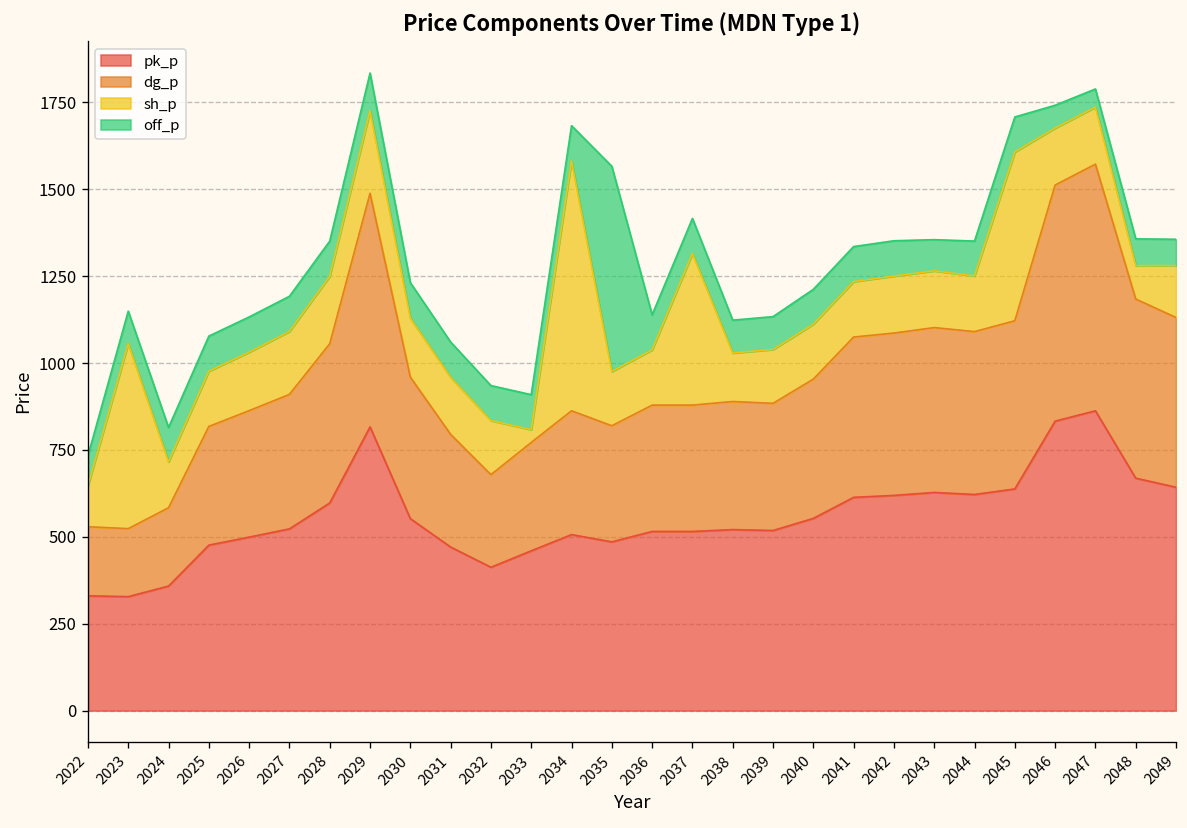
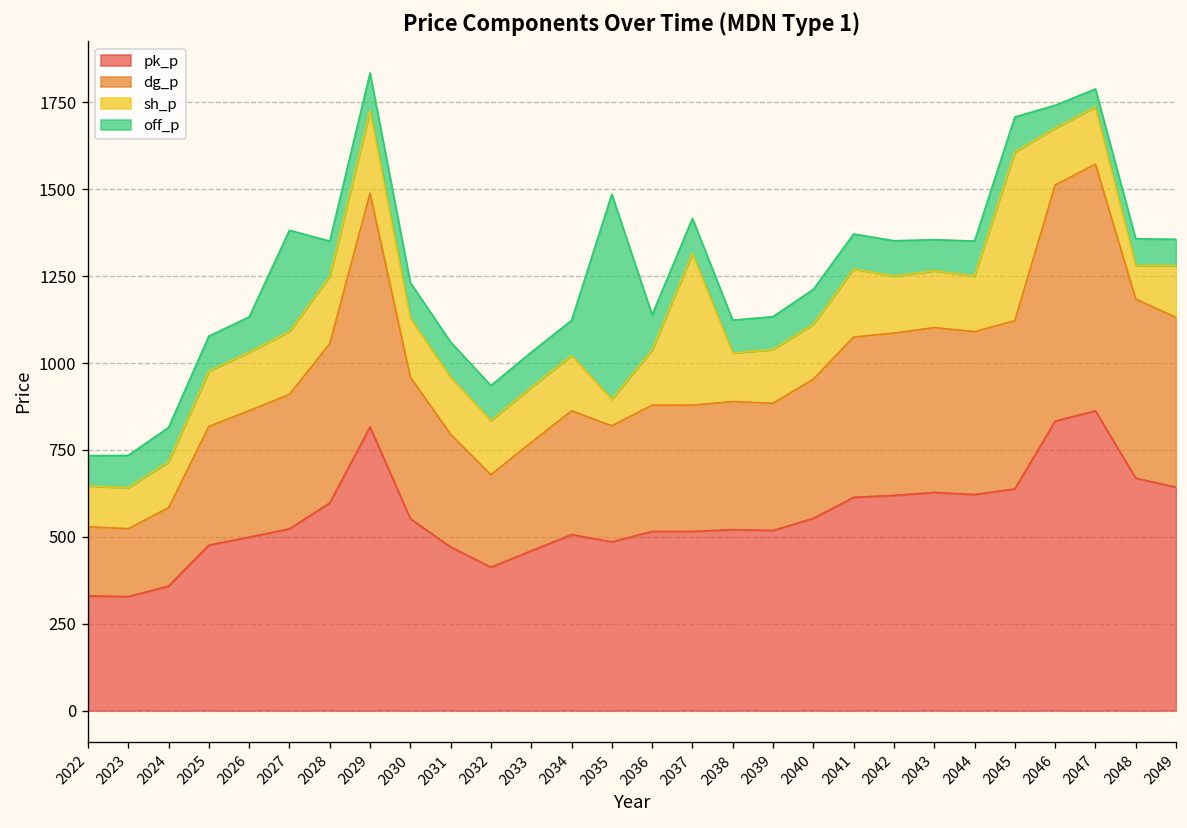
  {
    "sh_p": {
      "2022": 120,
-     "2023": 530,
+     "2023": 120,
      "2024": 130,
      "2025": 160,
      "2026": 170,
      "2027": 180,
      "2028": 190,
      "2029": 240,
      "2030": 170,
      "2031": 160,
      "2032": 160,
-     "2033": 40,
-     "2034": 720,
-     "2035": 160,
+     "2033": 160,
+     "2034": 160,
+     "2035": 80,
      "2036": 160,
      "2037": 440,
      "2038": 140,
      "2039": 150,
      "2040": 160,
-     "2041": 160,
+     "2041": 200,
      "2042": 160,
      "2043": 160,
      "2044": 160,
      "2045": 490,
      "2046": 160,
      "2047": 160,
      "2048": 100,
      "2049": 150
    },
    "off_p": {
      "2022": 90,
      "2023": 90,
      "2024": 100,
      "2025": 100,
      "2026": 100,
-     "2027": 100,
+     "2027": 290,
      "2028": 100,
      "2029": 110,
      "2030": 100,
      "2031": 100,
      "2032": 100,
      "2033": 100,
      "2034": 100,
      "2035": 590,
      "2036": 100,
      "2037": 100,
      "2038": 90,
      "2039": 90,
      "2040": 100,
      "2041": 100,
      "2042": 100,
      "2043": 90,
      "2044": 100,
      "2045": 100,
      "2046": 70,
      "2047": 50,
      "2048": 80,
      "2049": 80
    }
  }
